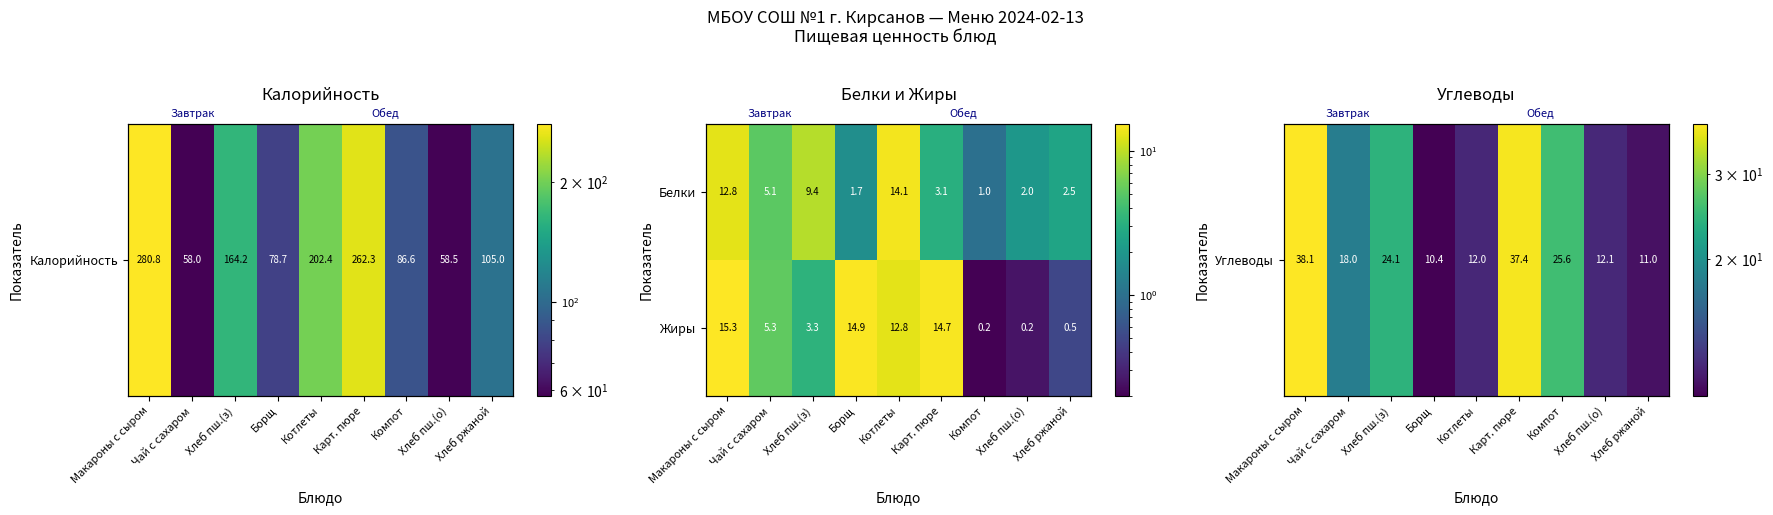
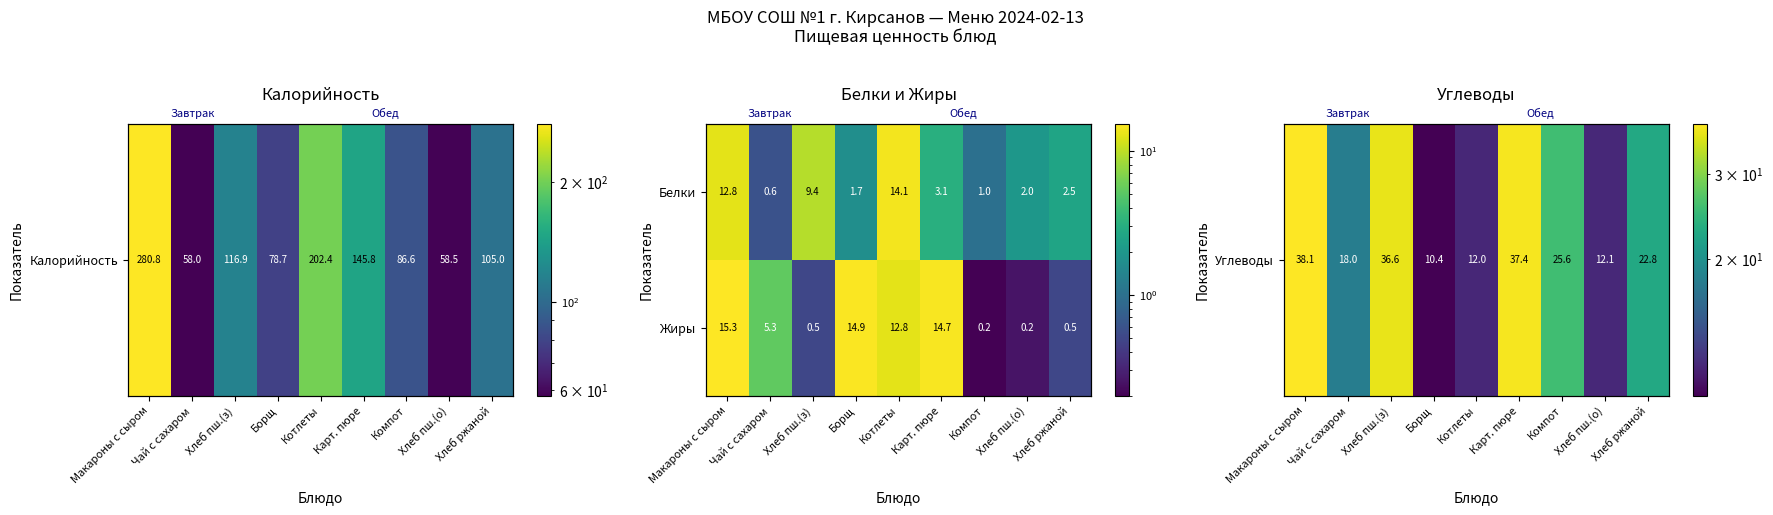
  {
    "Калорийность": {
      "Калорийность": {
        "Макароны с сыром": 280.8,
        "Чай с сахаром": 58.0,
-       "Хлеб пш.(з)": 164.2,
+       "Хлеб пш.(з)": 116.9,
        "Борщ": 78.7,
        "Котлеты": 202.4,
-       "Карт. пюре": 262.3,
+       "Карт. пюре": 145.8,
        "Компот": 86.6,
        "Хлеб пш.(о)": 58.5,
        "Хлеб ржаной": 105.0
      }
    },
    "Белки и Жиры": {
      "Белки": {
        "Макароны с сыром": 12.8,
-       "Чай с сахаром": 5.1,
+       "Чай с сахаром": 0.6,
        "Хлеб пш.(з)": 9.4,
        "Борщ": 1.7,
        "Котлеты": 14.1,
        "Карт. пюре": 3.1,
        "Компот": 1.0,
        "Хлеб пш.(о)": 2.0,
        "Хлеб ржаной": 2.5
      },
      "Жиры": {
        "Макароны с сыром": 15.3,
        "Чай с сахаром": 5.3,
-       "Хлеб пш.(з)": 3.3,
+       "Хлеб пш.(з)": 0.5,
        "Борщ": 14.9,
        "Котлеты": 12.8,
        "Карт. пюре": 14.7,
        "Компот": 0.2,
        "Хлеб пш.(о)": 0.2,
        "Хлеб ржаной": 0.5
      }
    },
    "Углеводы": {
      "Углеводы": {
        "Макароны с сыром": 38.1,
        "Чай с сахаром": 18.0,
-       "Хлеб пш.(з)": 24.1,
+       "Хлеб пш.(з)": 36.6,
        "Борщ": 10.4,
        "Котлеты": 12.0,
        "Карт. пюре": 37.4,
        "Компот": 25.6,
        "Хлеб пш.(о)": 12.1,
-       "Хлеб ржаной": 11.0
+       "Хлеб ржаной": 22.8
      }
    }
  }
